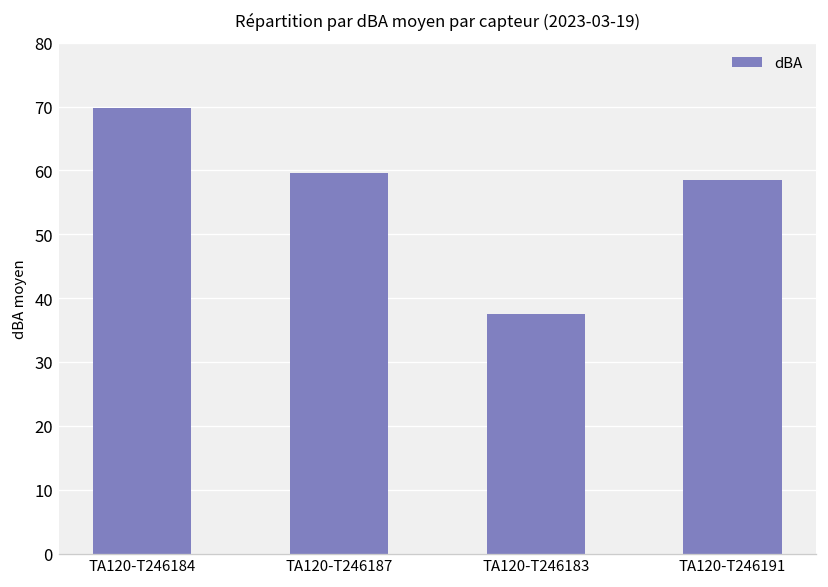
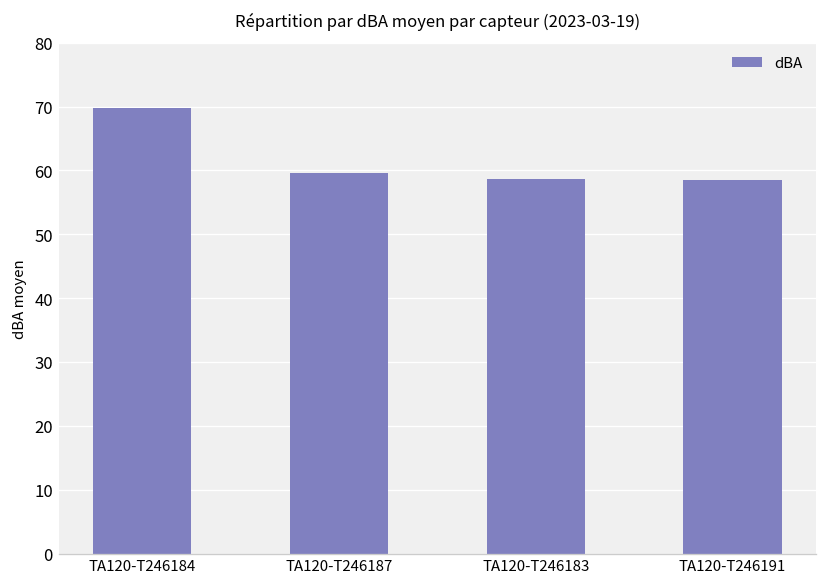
  {
    "TA120-T246184": 70,
    "TA120-T246187": 60,
-   "TA120-T246183": 38,
+   "TA120-T246183": 59,
    "TA120-T246191": 58
  }
